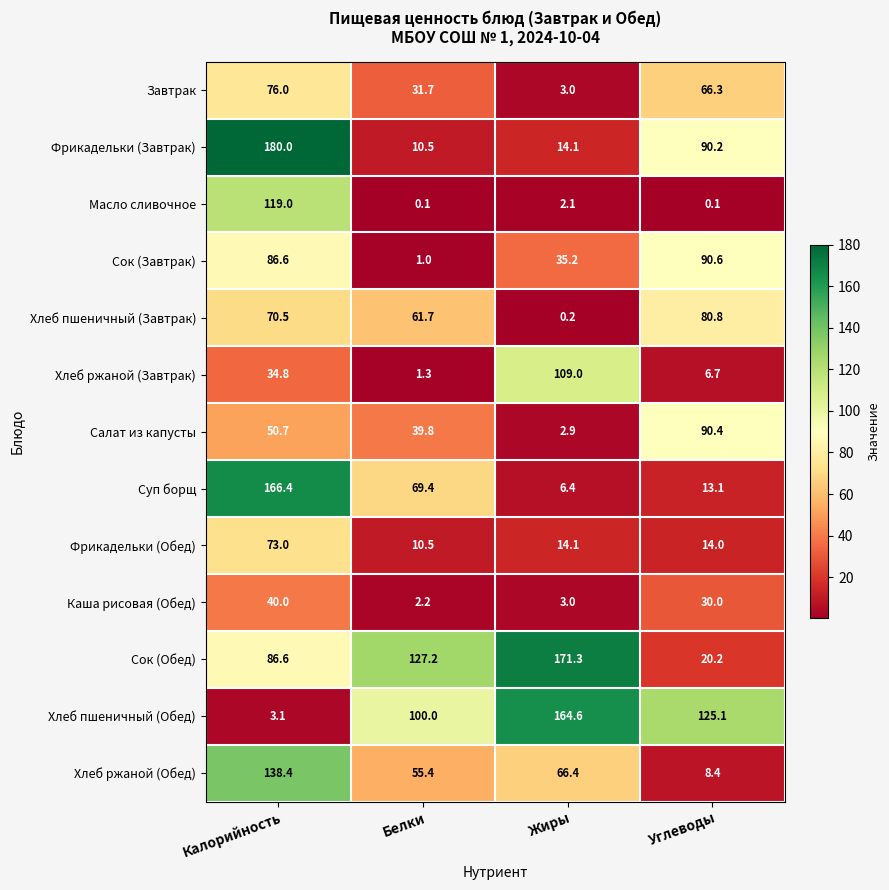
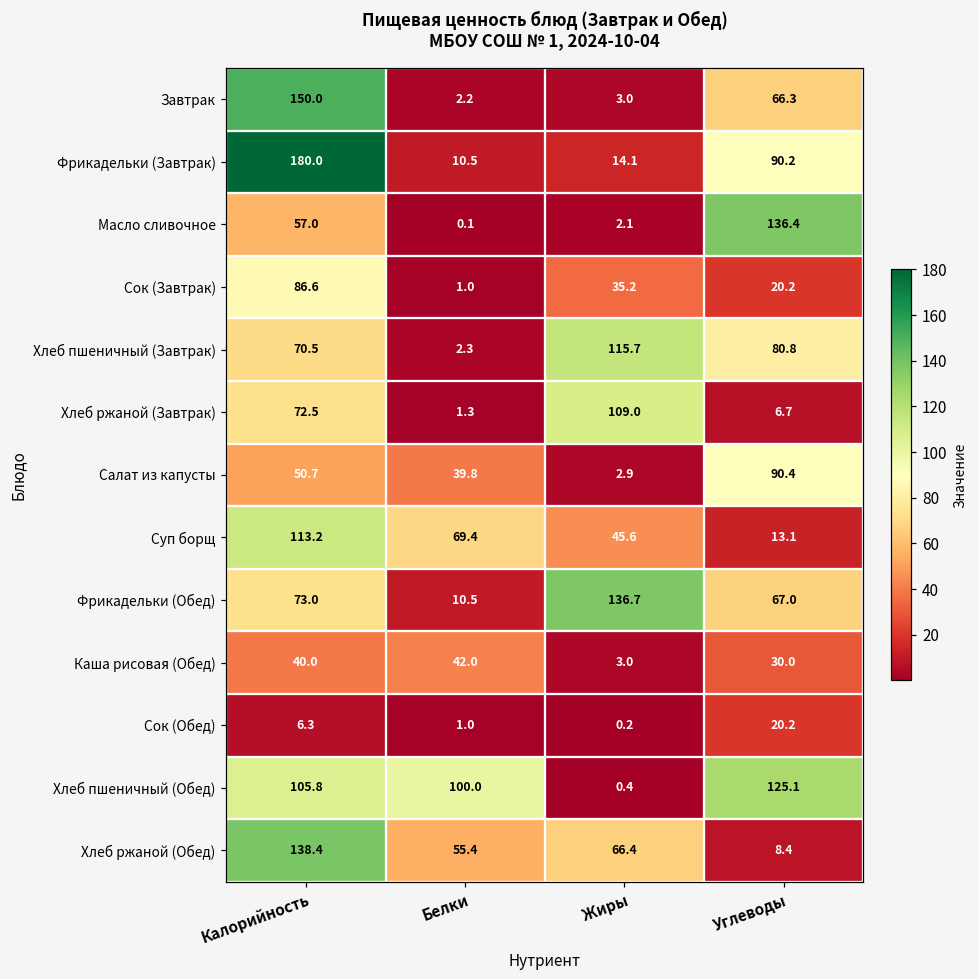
  {
    "Завтрак": {
-     "Калорийность": 76.0,
-     "Белки": 31.7,
+     "Калорийность": 150.0,
+     "Белки": 2.2,
      "Жиры": 3.0,
      "Углеводы": 66.3
    },
    "Фрикадельки (Завтрак)": {
      "Калорийность": 180.0,
      "Белки": 10.5,
      "Жиры": 14.1,
      "Углеводы": 90.2
    },
    "Масло сливочное": {
-     "Калорийность": 119.0,
+     "Калорийность": 57.0,
      "Белки": 0.1,
      "Жиры": 2.1,
-     "Углеводы": 0.1
+     "Углеводы": 136.4
    },
    "Сок (Завтрак)": {
      "Калорийность": 86.6,
      "Белки": 1.0,
      "Жиры": 35.2,
-     "Углеводы": 90.6
+     "Углеводы": 20.2
    },
    "Хлеб пшеничный (Завтрак)": {
      "Калорийность": 70.5,
-     "Белки": 61.7,
-     "Жиры": 0.2,
+     "Белки": 2.3,
+     "Жиры": 115.7,
      "Углеводы": 80.8
    },
    "Хлеб ржаной (Завтрак)": {
-     "Калорийность": 34.8,
+     "Калорийность": 72.5,
      "Белки": 1.3,
      "Жиры": 109.0,
      "Углеводы": 6.7
    },
    "Салат из капусты": {
      "Калорийность": 50.7,
      "Белки": 39.8,
      "Жиры": 2.9,
      "Углеводы": 90.4
    },
    "Суп борщ": {
-     "Калорийность": 166.4,
+     "Калорийность": 113.2,
      "Белки": 69.4,
-     "Жиры": 6.4,
+     "Жиры": 45.6,
      "Углеводы": 13.1
    },
    "Фрикадельки (Обед)": {
      "Калорийность": 73.0,
      "Белки": 10.5,
-     "Жиры": 14.1,
-     "Углеводы": 14.0
+     "Жиры": 136.7,
+     "Углеводы": 67.0
    },
    "Каша рисовая (Обед)": {
      "Калорийность": 40.0,
-     "Белки": 2.2,
+     "Белки": 42.0,
      "Жиры": 3.0,
      "Углеводы": 30.0
    },
    "Сок (Обед)": {
-     "Калорийность": 86.6,
-     "Белки": 127.2,
-     "Жиры": 171.3,
+     "Калорийность": 6.3,
+     "Белки": 1.0,
+     "Жиры": 0.2,
      "Углеводы": 20.2
    },
    "Хлеб пшеничный (Обед)": {
-     "Калорийность": 3.1,
+     "Калорийность": 105.8,
      "Белки": 100.0,
-     "Жиры": 164.6,
+     "Жиры": 0.4,
      "Углеводы": 125.1
    },
    "Хлеб ржаной (Обед)": {
      "Калорийность": 138.4,
      "Белки": 55.4,
      "Жиры": 66.4,
      "Углеводы": 8.4
    }
  }
